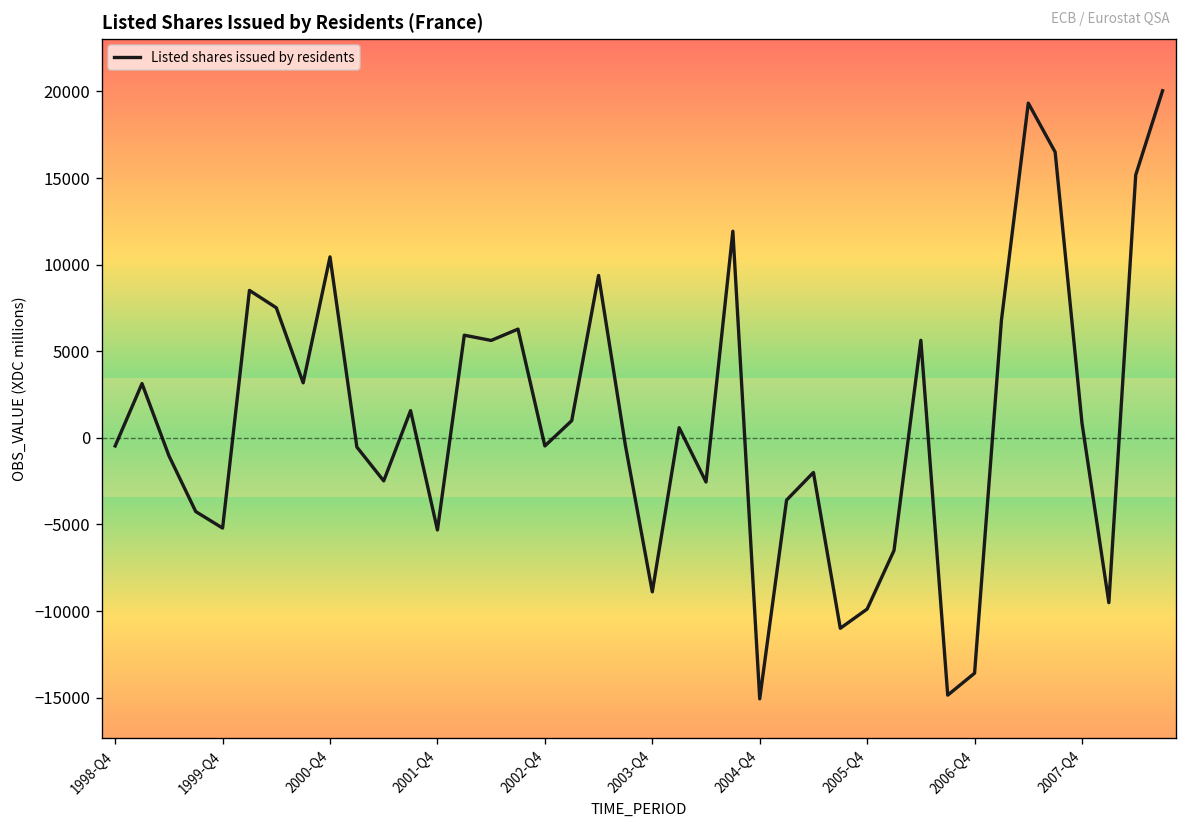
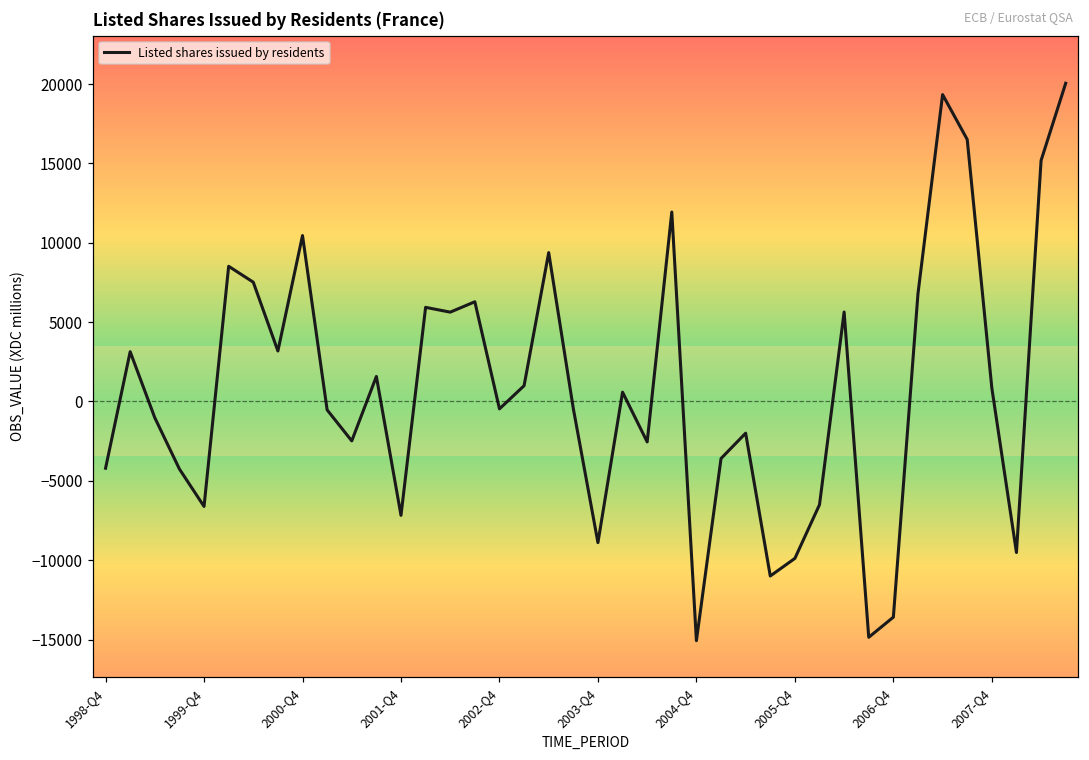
  {
-   "1998-Q4": -500,
-   "1999-Q4": -5200,
+   "1998-Q4": -4200,
+   "1999-Q4": -6600,
    "2000-Q4": 10400,
-   "2001-Q4": -5300,
+   "2001-Q4": -7200,
    "2002-Q4": -500,
    "2003-Q4": -8900,
    "2004-Q4": -15100,
    "2005-Q4": -9900,
    "2006-Q4": -13600,
    "2007-Q4": 800
  }
